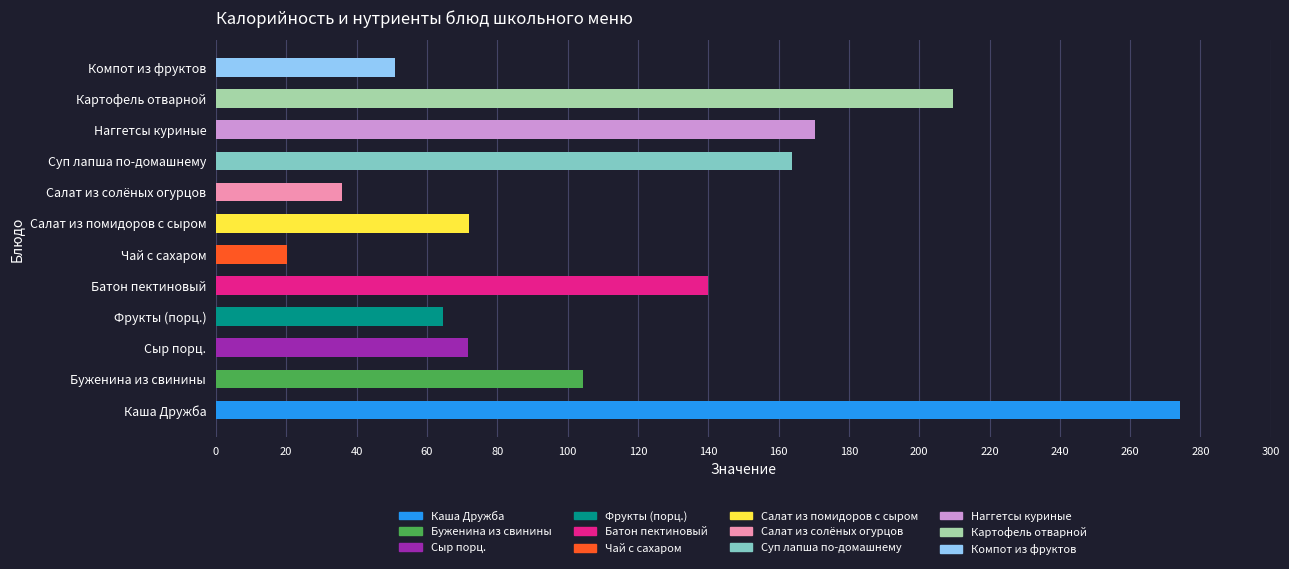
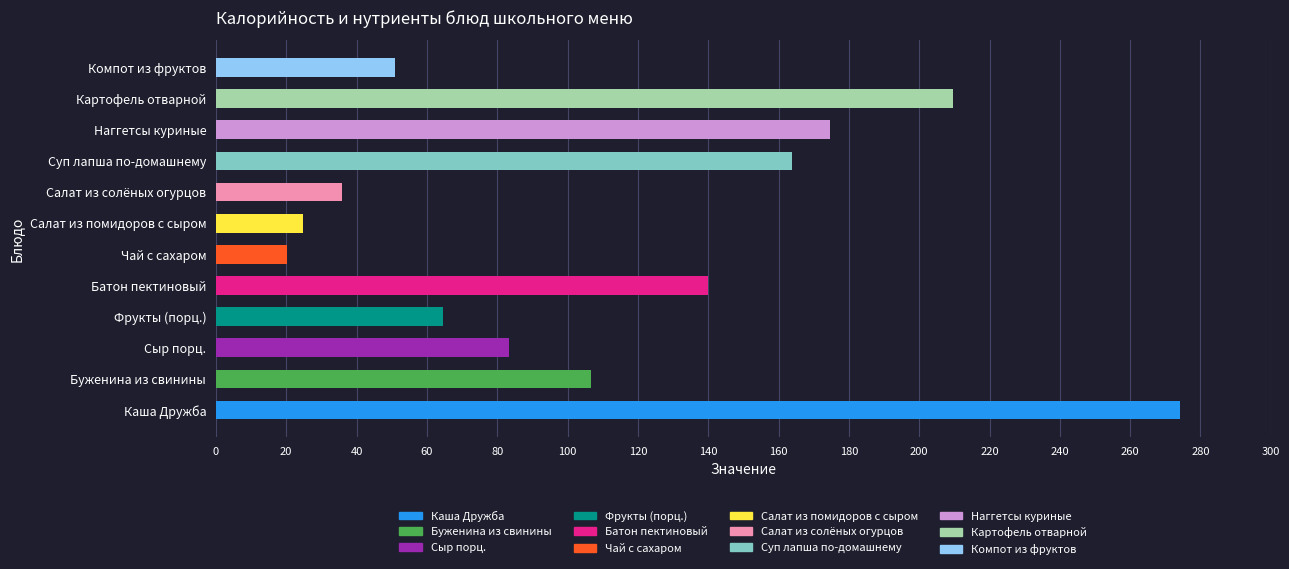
  {
    "Компот из фруктов": 51,
    "Картофель отварной": 210,
-   "Наггетсы куриные": 170,
+   "Наггетсы куриные": 175,
    "Суп лапша по-домашнему": 164,
    "Салат из солёных огурцов": 36,
-   "Салат из помидоров с сыром": 72,
+   "Салат из помидоров с сыром": 25,
    "Чай с сахаром": 20,
    "Батон пектиновый": 140,
    "Фрукты (порц.)": 65,
-   "Сыр порц.": 72,
-   "Буженина из свинины": 104,
+   "Сыр порц.": 83,
+   "Буженина из свинины": 107,
    "Каша Дружба": 274
  }
